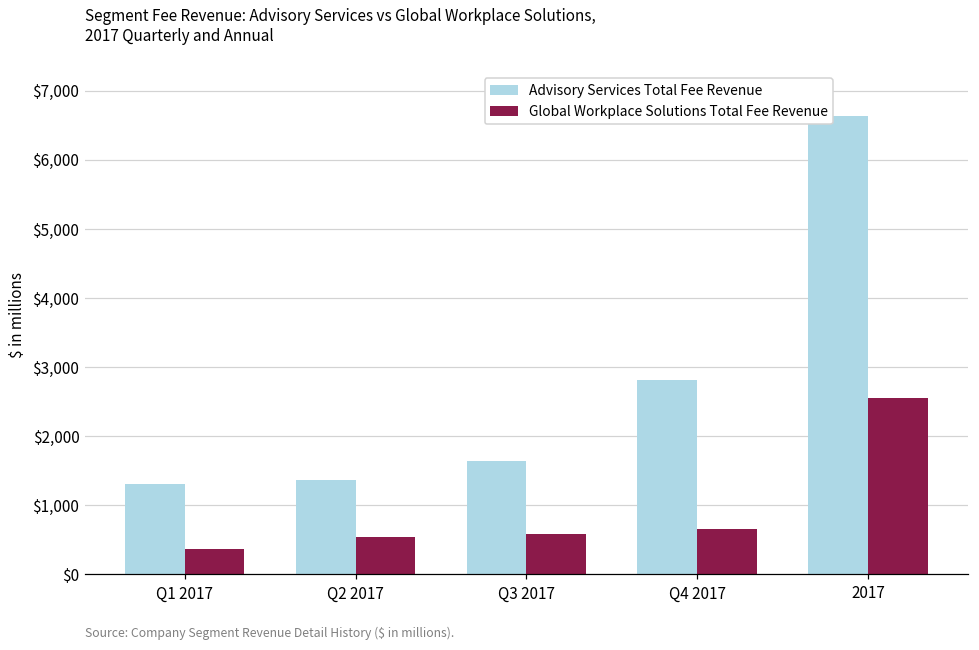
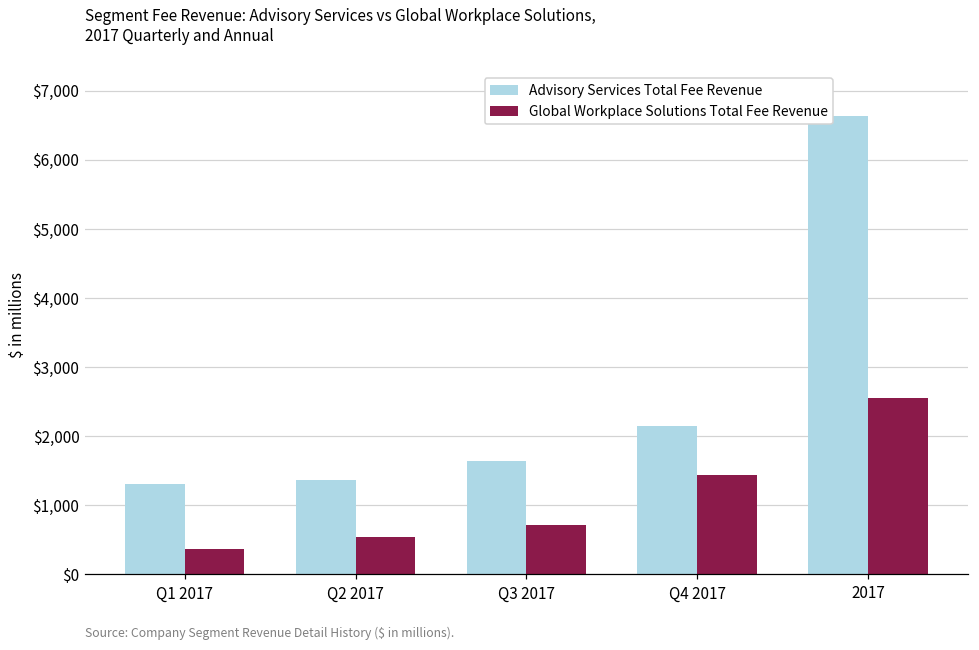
  {
    "Advisory Services Total Fee Revenue": {
      "Q1 2017": "$1,300",
      "Q2 2017": "$1,400",
      "Q3 2017": "$1,600",
-     "Q4 2017": "$2,800",
+     "Q4 2017": "$2,200",
      "2017": "$6,600"
    },
    "Global Workplace Solutions Total Fee Revenue": {
      "Q1 2017": "$400",
      "Q2 2017": "$500",
-     "Q3 2017": "$600",
-     "Q4 2017": "$700",
+     "Q3 2017": "$700",
+     "Q4 2017": "$1,400",
      "2017": "$2,600"
    }
  }
